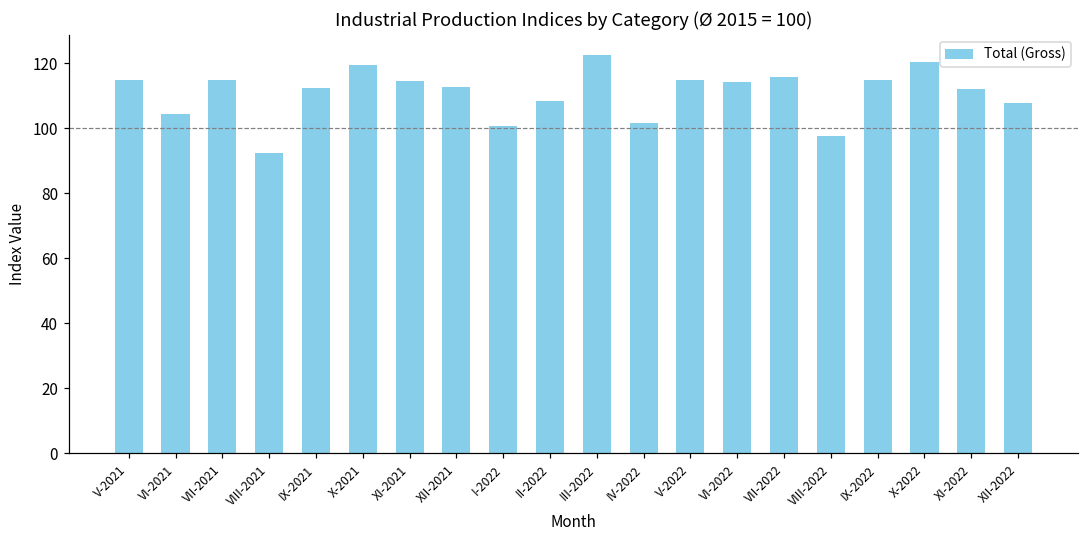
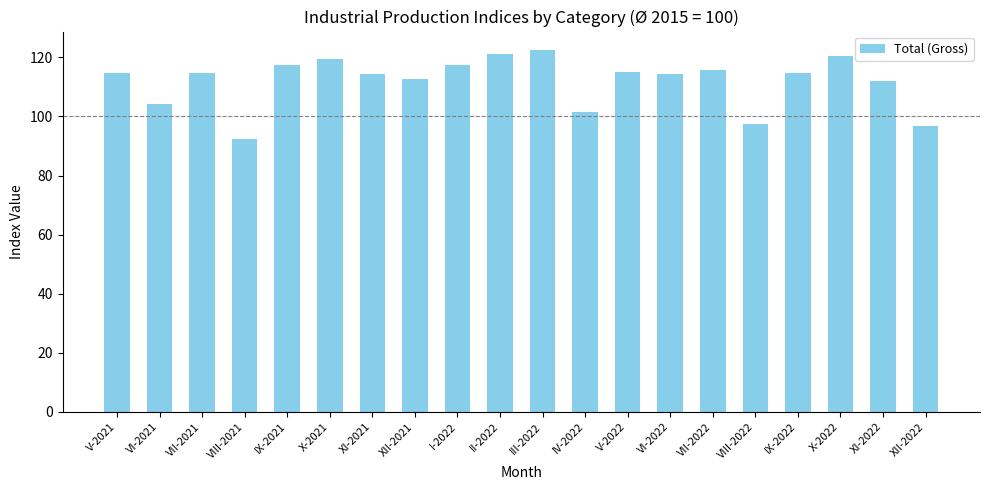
  {
    "V-2021": 115,
    "VI-2021": 104,
    "VII-2021": 115,
    "VIII-2021": 92,
-   "IX-2021": 112,
+   "IX-2021": 118,
    "X-2021": 120,
    "XI-2021": 114,
    "XII-2021": 113,
-   "I-2022": 101,
-   "II-2022": 108,
+   "I-2022": 117,
+   "II-2022": 121,
    "III-2022": 123,
    "IV-2022": 102,
    "V-2022": 115,
    "VI-2022": 114,
    "VII-2022": 116,
    "VIII-2022": 98,
    "IX-2022": 115,
    "X-2022": 120,
    "XI-2022": 112,
-   "XII-2022": 108
+   "XII-2022": 97
  }
